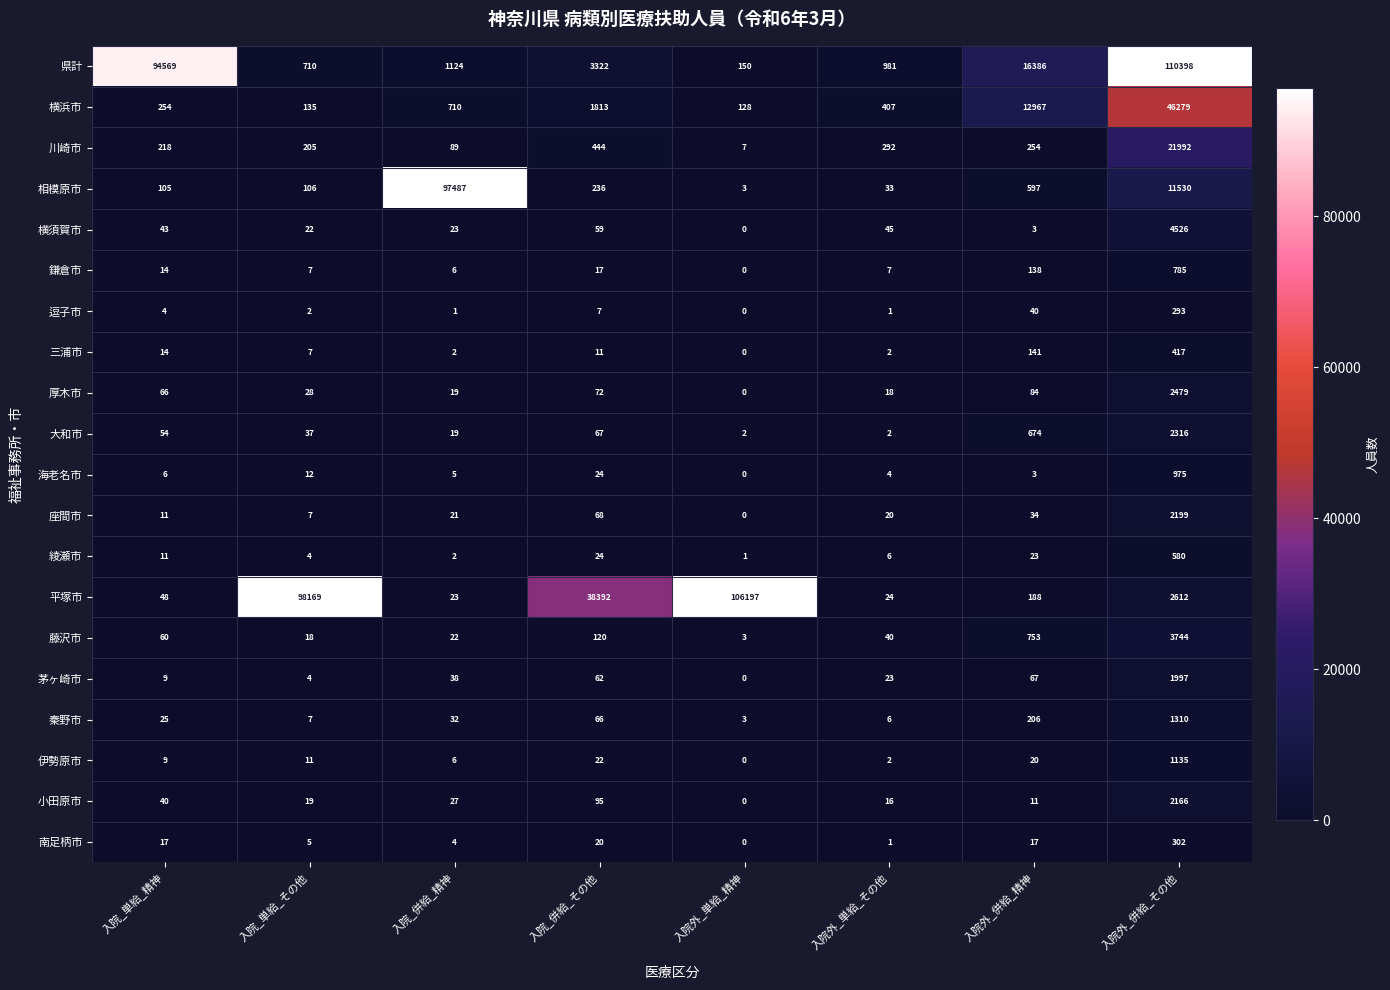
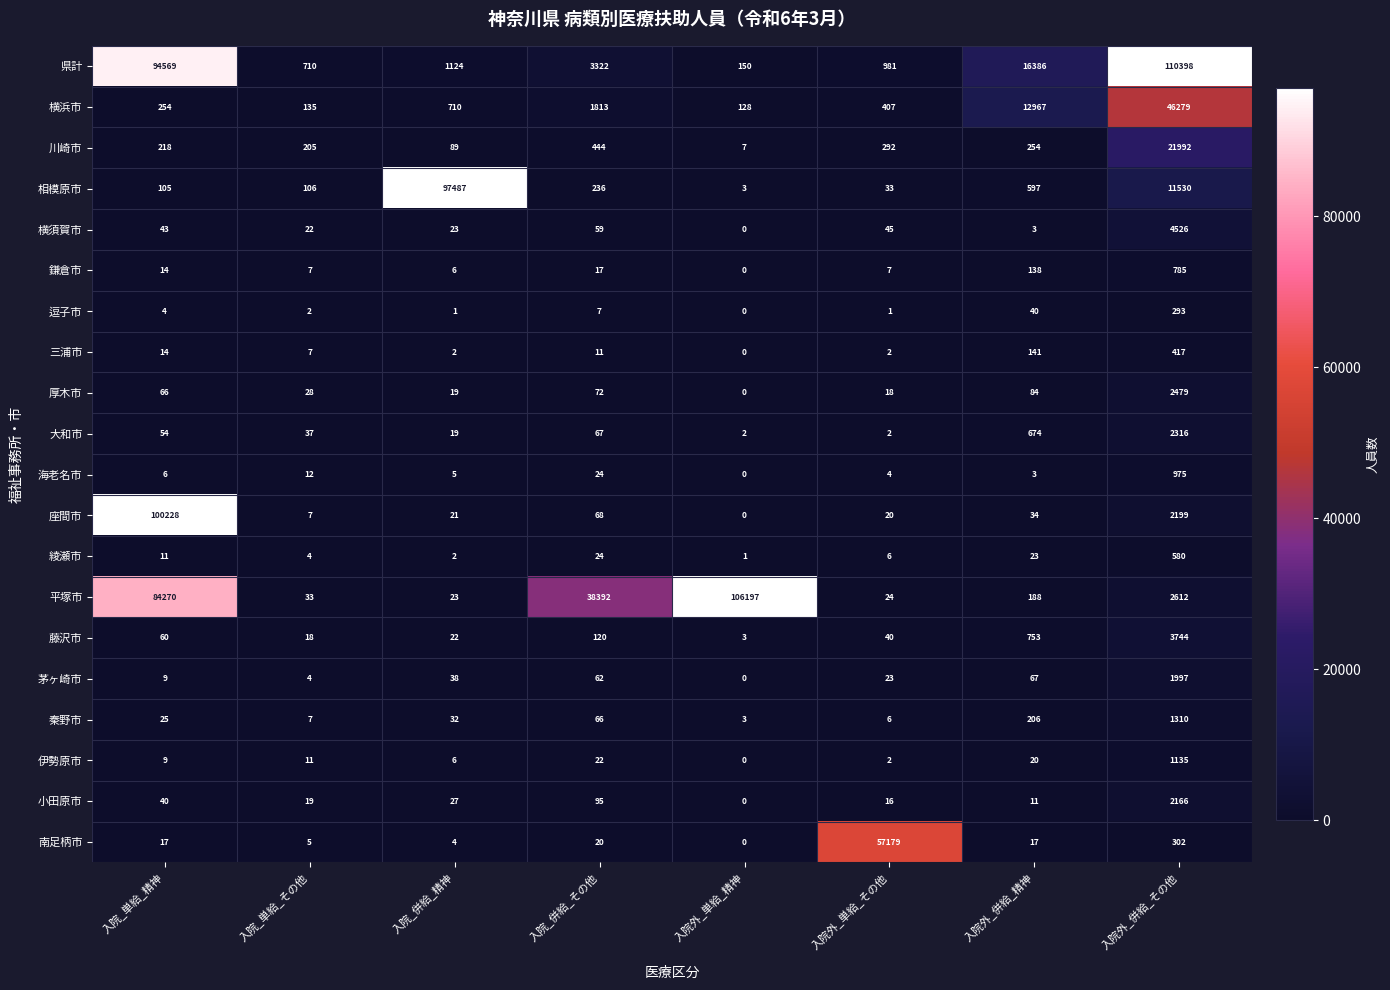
  {
    "県計": {
      "入院_単給_精神": 94569,
      "入院_単給_その他": 710,
      "入院_併給_精神": 1124,
      "入院_併給_その他": 3322,
      "入院外_単給_精神": 150,
      "入院外_単給_その他": 981,
      "入院外_併給_精神": 16386,
      "入院外_併給_その他": 110398
    },
    "横浜市": {
      "入院_単給_精神": 254,
      "入院_単給_その他": 135,
      "入院_併給_精神": 710,
      "入院_併給_その他": 1813,
      "入院外_単給_精神": 128,
      "入院外_単給_その他": 407,
      "入院外_併給_精神": 12967,
      "入院外_併給_その他": 46279
    },
    "川崎市": {
      "入院_単給_精神": 218,
      "入院_単給_その他": 205,
      "入院_併給_精神": 89,
      "入院_併給_その他": 444,
      "入院外_単給_精神": 7,
      "入院外_単給_その他": 292,
      "入院外_併給_精神": 254,
      "入院外_併給_その他": 21992
    },
    "相模原市": {
      "入院_単給_精神": 105,
      "入院_単給_その他": 106,
      "入院_併給_精神": 97487,
      "入院_併給_その他": 236,
      "入院外_単給_精神": 3,
      "入院外_単給_その他": 33,
      "入院外_併給_精神": 597,
      "入院外_併給_その他": 11530
    },
    "横須賀市": {
      "入院_単給_精神": 43,
      "入院_単給_その他": 22,
      "入院_併給_精神": 23,
      "入院_併給_その他": 59,
      "入院外_単給_精神": 0,
      "入院外_単給_その他": 45,
      "入院外_併給_精神": 3,
      "入院外_併給_その他": 4526
    },
    "鎌倉市": {
      "入院_単給_精神": 14,
      "入院_単給_その他": 7,
      "入院_併給_精神": 6,
      "入院_併給_その他": 17,
      "入院外_単給_精神": 0,
      "入院外_単給_その他": 7,
      "入院外_併給_精神": 138,
      "入院外_併給_その他": 785
    },
    "逗子市": {
      "入院_単給_精神": 4,
      "入院_単給_その他": 2,
      "入院_併給_精神": 1,
      "入院_併給_その他": 7,
      "入院外_単給_精神": 0,
      "入院外_単給_その他": 1,
      "入院外_併給_精神": 40,
      "入院外_併給_その他": 293
    },
    "三浦市": {
      "入院_単給_精神": 14,
      "入院_単給_その他": 7,
      "入院_併給_精神": 2,
      "入院_併給_その他": 11,
      "入院外_単給_精神": 0,
      "入院外_単給_その他": 2,
      "入院外_併給_精神": 141,
      "入院外_併給_その他": 417
    },
    "厚木市": {
      "入院_単給_精神": 66,
      "入院_単給_その他": 28,
      "入院_併給_精神": 19,
      "入院_併給_その他": 72,
      "入院外_単給_精神": 0,
      "入院外_単給_その他": 18,
      "入院外_併給_精神": 84,
      "入院外_併給_その他": 2479
    },
    "大和市": {
      "入院_単給_精神": 54,
      "入院_単給_その他": 37,
      "入院_併給_精神": 19,
      "入院_併給_その他": 67,
      "入院外_単給_精神": 2,
      "入院外_単給_その他": 2,
      "入院外_併給_精神": 674,
      "入院外_併給_その他": 2316
    },
    "海老名市": {
      "入院_単給_精神": 6,
      "入院_単給_その他": 12,
      "入院_併給_精神": 5,
      "入院_併給_その他": 24,
      "入院外_単給_精神": 0,
      "入院外_単給_その他": 4,
      "入院外_併給_精神": 3,
      "入院外_併給_その他": 975
    },
    "座間市": {
-     "入院_単給_精神": 11,
+     "入院_単給_精神": 100228,
      "入院_単給_その他": 7,
      "入院_併給_精神": 21,
      "入院_併給_その他": 68,
      "入院外_単給_精神": 0,
      "入院外_単給_その他": 20,
      "入院外_併給_精神": 34,
      "入院外_併給_その他": 2199
    },
    "綾瀬市": {
      "入院_単給_精神": 11,
      "入院_単給_その他": 4,
      "入院_併給_精神": 2,
      "入院_併給_その他": 24,
      "入院外_単給_精神": 1,
      "入院外_単給_その他": 6,
      "入院外_併給_精神": 23,
      "入院外_併給_その他": 580
    },
    "平塚市": {
-     "入院_単給_精神": 48,
-     "入院_単給_その他": 98169,
+     "入院_単給_精神": 84270,
+     "入院_単給_その他": 33,
      "入院_併給_精神": 23,
      "入院_併給_その他": 38392,
      "入院外_単給_精神": 106197,
      "入院外_単給_その他": 24,
      "入院外_併給_精神": 188,
      "入院外_併給_その他": 2612
    },
    "藤沢市": {
      "入院_単給_精神": 60,
      "入院_単給_その他": 18,
      "入院_併給_精神": 22,
      "入院_併給_その他": 120,
      "入院外_単給_精神": 3,
      "入院外_単給_その他": 40,
      "入院外_併給_精神": 753,
      "入院外_併給_その他": 3744
    },
    "茅ヶ崎市": {
      "入院_単給_精神": 9,
      "入院_単給_その他": 4,
      "入院_併給_精神": 38,
      "入院_併給_その他": 62,
      "入院外_単給_精神": 0,
      "入院外_単給_その他": 23,
      "入院外_併給_精神": 67,
      "入院外_併給_その他": 1997
    },
    "秦野市": {
      "入院_単給_精神": 25,
      "入院_単給_その他": 7,
      "入院_併給_精神": 32,
      "入院_併給_その他": 66,
      "入院外_単給_精神": 3,
      "入院外_単給_その他": 6,
      "入院外_併給_精神": 206,
      "入院外_併給_その他": 1310
    },
    "伊勢原市": {
      "入院_単給_精神": 9,
      "入院_単給_その他": 11,
      "入院_併給_精神": 6,
      "入院_併給_その他": 22,
      "入院外_単給_精神": 0,
      "入院外_単給_その他": 2,
      "入院外_併給_精神": 20,
      "入院外_併給_その他": 1135
    },
    "小田原市": {
      "入院_単給_精神": 40,
      "入院_単給_その他": 19,
      "入院_併給_精神": 27,
      "入院_併給_その他": 95,
      "入院外_単給_精神": 0,
      "入院外_単給_その他": 16,
      "入院外_併給_精神": 11,
      "入院外_併給_その他": 2166
    },
    "南足柄市": {
      "入院_単給_精神": 17,
      "入院_単給_その他": 5,
      "入院_併給_精神": 4,
      "入院_併給_その他": 20,
      "入院外_単給_精神": 0,
-     "入院外_単給_その他": 1,
+     "入院外_単給_その他": 57179,
      "入院外_併給_精神": 17,
      "入院外_併給_その他": 302
    }
  }
